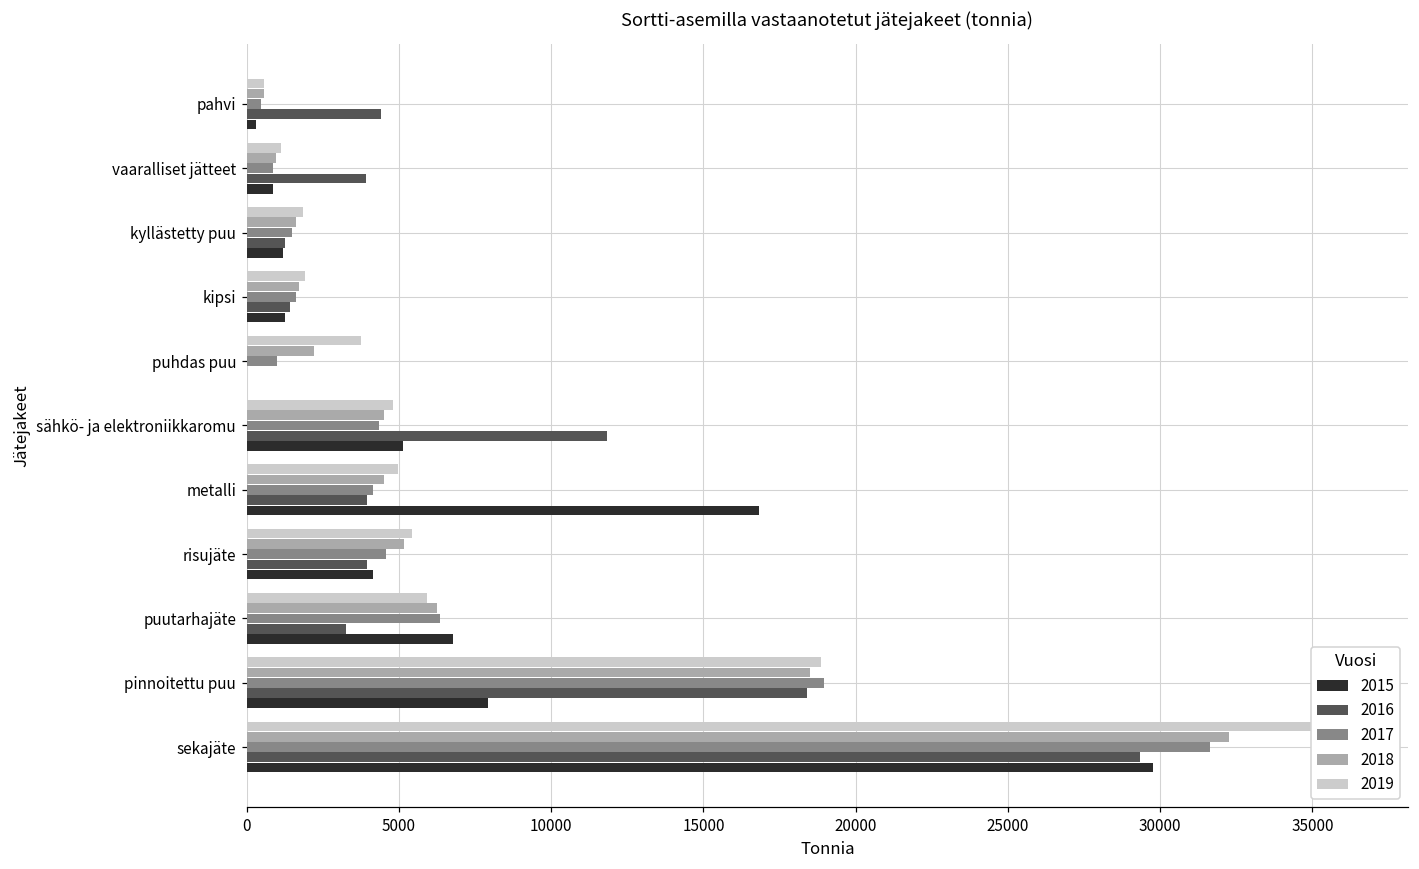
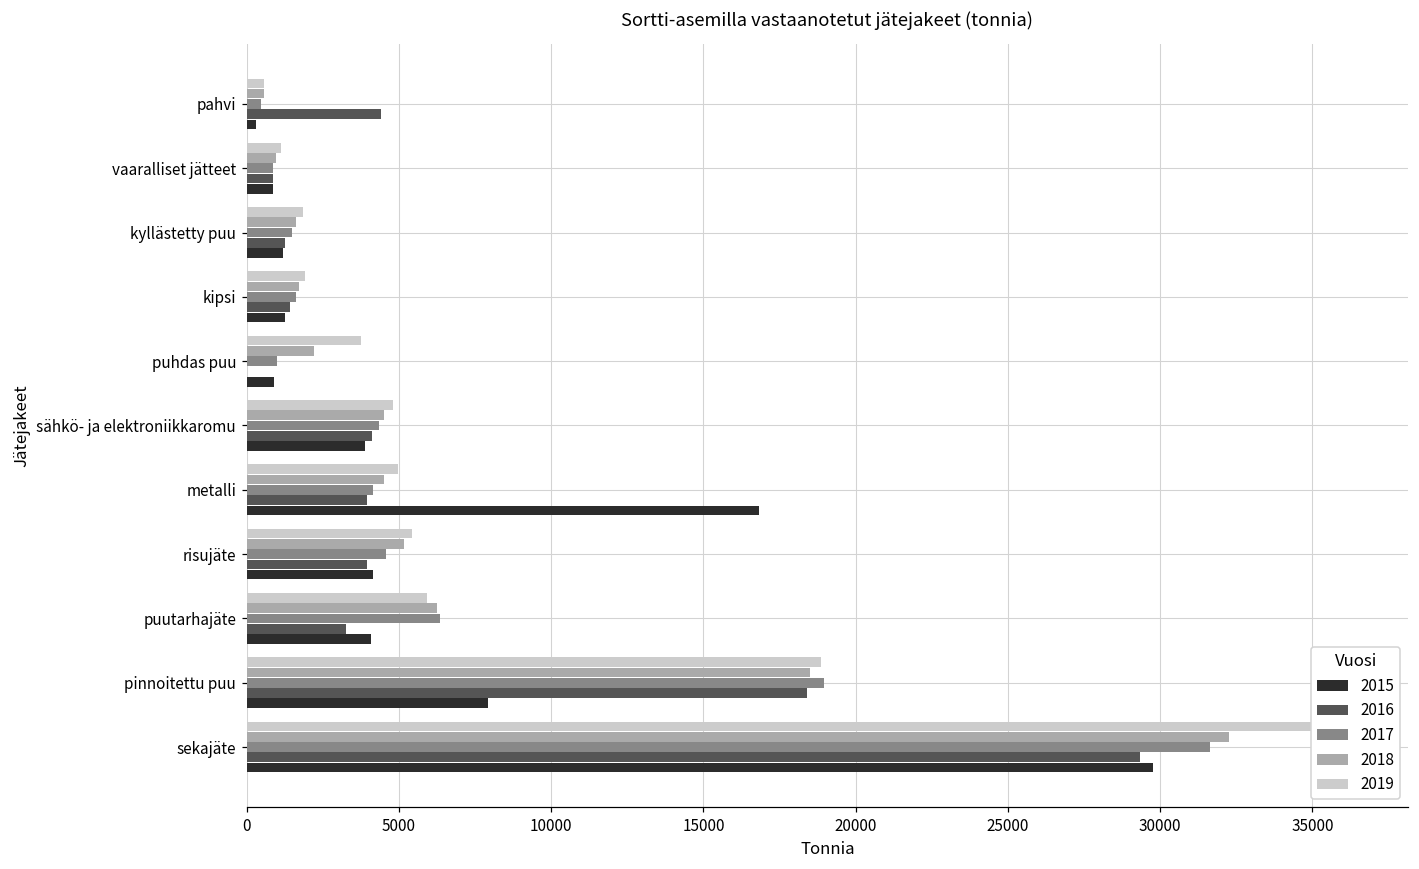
  {
    "2015": {
      "pahvi": 300,
      "vaaralliset jätteet": 900,
      "kyllästetty puu": 1200,
      "kipsi": 1300,
-     "puhdas puu": 0,
-     "sähkö- ja elektroniikkaromu": 5100,
+     "puhdas puu": 900,
+     "sähkö- ja elektroniikkaromu": 3900,
      "metalli": 16800,
      "risujäte": 4100,
-     "puutarhajäte": 6800,
+     "puutarhajäte": 4100,
      "pinnoitettu puu": 7900,
      "sekajäte": 29800
    },
    "2016": {
      "pahvi": 4400,
-     "vaaralliset jätteet": 3900,
+     "vaaralliset jätteet": 900,
      "kyllästetty puu": 1200,
      "kipsi": 1400,
      "puhdas puu": 0,
-     "sähkö- ja elektroniikkaromu": 11800,
+     "sähkö- ja elektroniikkaromu": 4100,
      "metalli": 3900,
      "risujäte": 3900,
      "puutarhajäte": 3300,
      "pinnoitettu puu": 18400,
      "sekajäte": 29300
    }
  }
